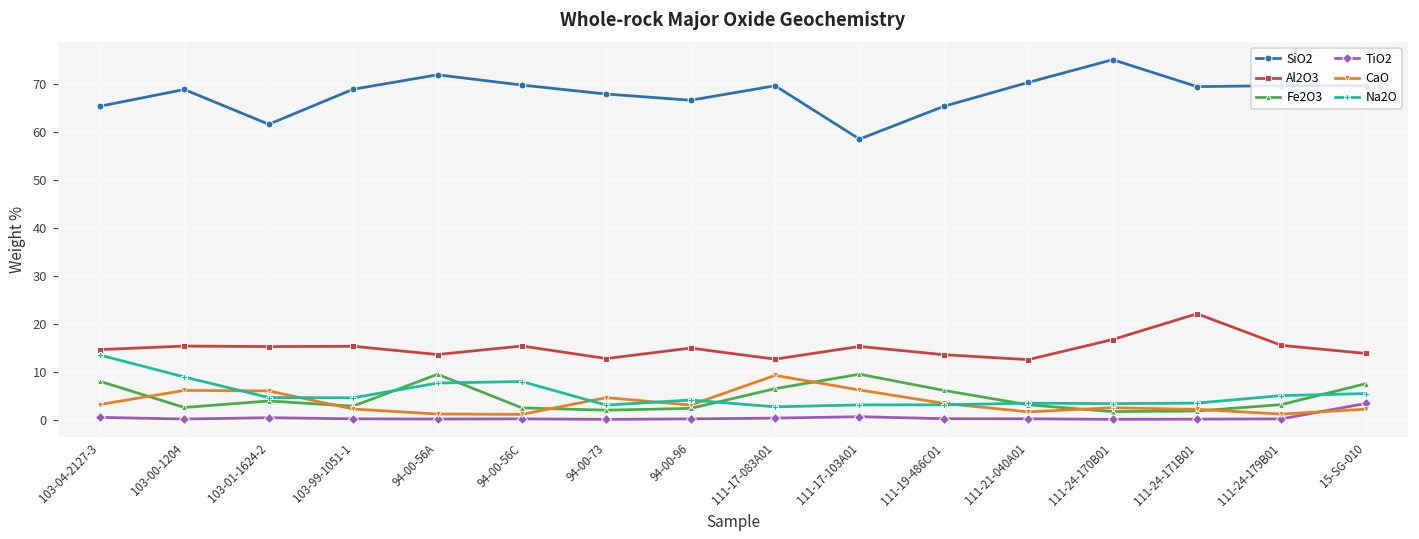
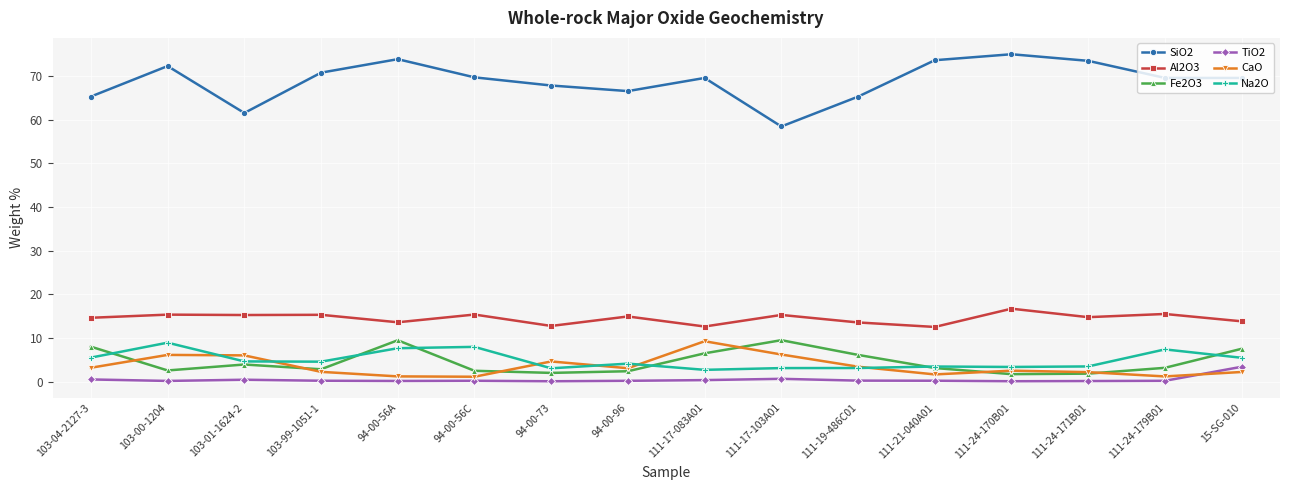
  {
    "SiO2": {
      "103-04-2127-3": 65,
-     "103-00-1204": 69,
+     "103-00-1204": 72,
      "103-01-1624-2": 62,
-     "103-99-1051-1": 69,
-     "94-00-56A": 72,
+     "103-99-1051-1": 71,
+     "94-00-56A": 74,
      "94-00-56C": 70,
      "94-00-73": 68,
      "94-00-96": 67,
      "111-17-083A01": 70,
      "111-17-103A01": 58,
      "111-19-486C01": 65,
-     "111-21-040A01": 70,
+     "111-21-040A01": 74,
      "111-24-170B01": 75,
-     "111-24-171B01": 69
+     "111-24-171B01": 74
    },
    "Al2O3": {
      "103-04-2127-3": 15,
      "103-00-1204": 15,
      "103-01-1624-2": 15,
      "103-99-1051-1": 15,
      "94-00-56A": 14,
      "94-00-56C": 15,
      "94-00-73": 13,
      "94-00-96": 15,
      "111-17-083A01": 13,
      "111-17-103A01": 15,
      "111-19-486C01": 14,
      "111-21-040A01": 13,
      "111-24-170B01": 17,
-     "111-24-171B01": 22,
+     "111-24-171B01": 15,
      "111-24-179B01": 16,
      "15-SG-010": 14
    },
    "Fe2O3": {
      "103-04-2127-3": 8,
      "103-00-1204": 3,
      "103-01-1624-2": 4,
      "94-00-56A": 10,
      "94-00-56C": 3,
      "94-00-73": 2,
      "94-00-96": 2,
      "111-17-083A01": 7,
      "111-17-103A01": 10,
      "111-19-486C01": 6,
      "111-24-170B01": 2,
      "111-24-179B01": 3,
      "15-SG-010": 8
    },
    "TiO2": {
      "103-04-2127-3": 1,
      "103-00-1204": 0,
      "103-01-1624-2": 0,
      "103-99-1051-1": 0,
      "94-00-56A": 0,
      "94-00-56C": 0,
      "94-00-73": 0,
      "94-00-96": 0,
      "111-17-083A01": 0,
      "111-17-103A01": 1,
      "111-19-486C01": 0,
      "111-21-040A01": 0,
      "111-24-170B01": 0,
      "111-24-171B01": 0,
      "111-24-179B01": 0,
      "15-SG-010": 3
    },
    "CaO": {
      "103-04-2127-3": 3,
      "103-00-1204": 6,
      "103-01-1624-2": 6,
      "94-00-56A": 1,
      "94-00-56C": 1,
      "94-00-73": 5,
      "94-00-96": 3,
      "111-17-083A01": 9,
      "111-17-103A01": 6,
      "111-21-040A01": 2,
      "111-24-170B01": 3,
      "111-24-179B01": 1,
      "15-SG-010": 2
    },
    "Na2O": {
-     "103-04-2127-3": 14,
+     "103-04-2127-3": 6,
      "103-00-1204": 9,
      "103-01-1624-2": 5,
      "103-99-1051-1": 5,
      "94-00-56A": 8,
      "94-00-56C": 8,
      "94-00-73": 3,
      "94-00-96": 4,
      "111-17-083A01": 3,
      "111-17-103A01": 3,
      "111-24-170B01": 3,
      "111-24-171B01": 4,
-     "111-24-179B01": 5,
+     "111-24-179B01": 7,
      "15-SG-010": 6
    }
  }
